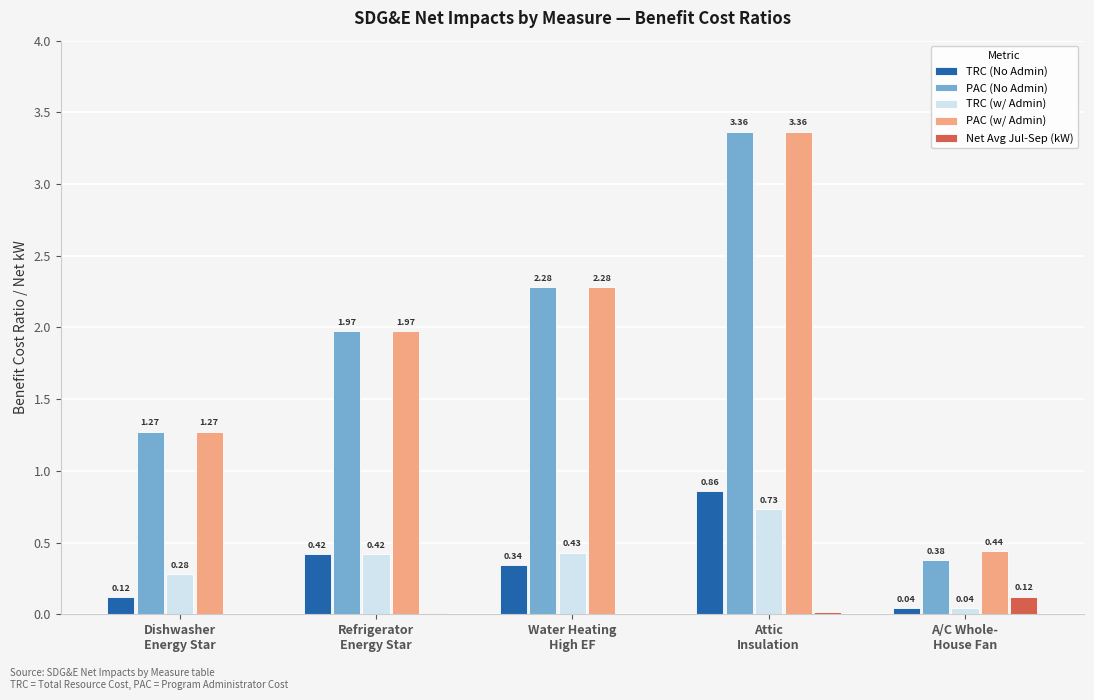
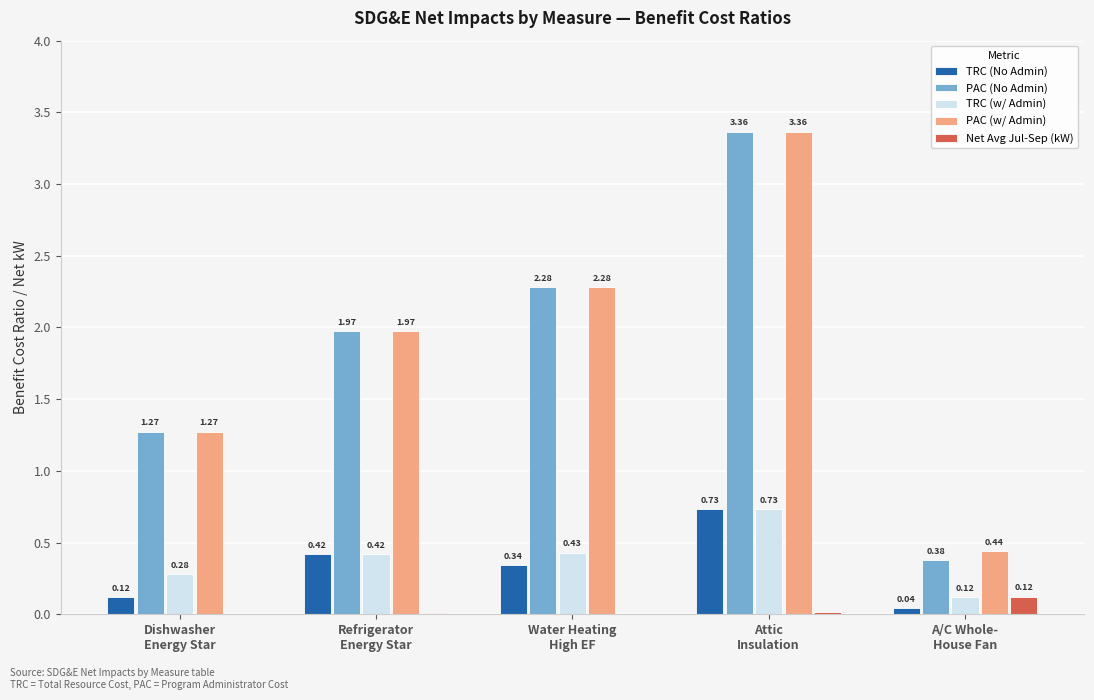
  {
    "TRC (No Admin)": {
      "Dishwasher Energy Star": 0.12,
      "Refrigerator Energy Star": 0.42,
      "Water Heating High EF": 0.34,
-     "Attic Insulation": 0.86,
+     "Attic Insulation": 0.73,
      "A/C Whole- House Fan": 0.04
    },
    "PAC (No Admin)": {
      "Dishwasher Energy Star": 1.27,
      "Refrigerator Energy Star": 1.97,
      "Water Heating High EF": 2.28,
      "Attic Insulation": 3.36,
      "A/C Whole- House Fan": 0.38
    },
    "TRC (w/ Admin)": {
      "Dishwasher Energy Star": 0.28,
      "Refrigerator Energy Star": 0.42,
      "Water Heating High EF": 0.43,
      "Attic Insulation": 0.73,
-     "A/C Whole- House Fan": 0.04
+     "A/C Whole- House Fan": 0.12
    },
    "PAC (w/ Admin)": {
      "Dishwasher Energy Star": 1.27,
      "Refrigerator Energy Star": 1.97,
      "Water Heating High EF": 2.28,
      "Attic Insulation": 3.36,
      "A/C Whole- House Fan": 0.44
    },
    "Net Avg Jul-Sep (kW)": {
      "A/C Whole- House Fan": 0.12
    }
  }
